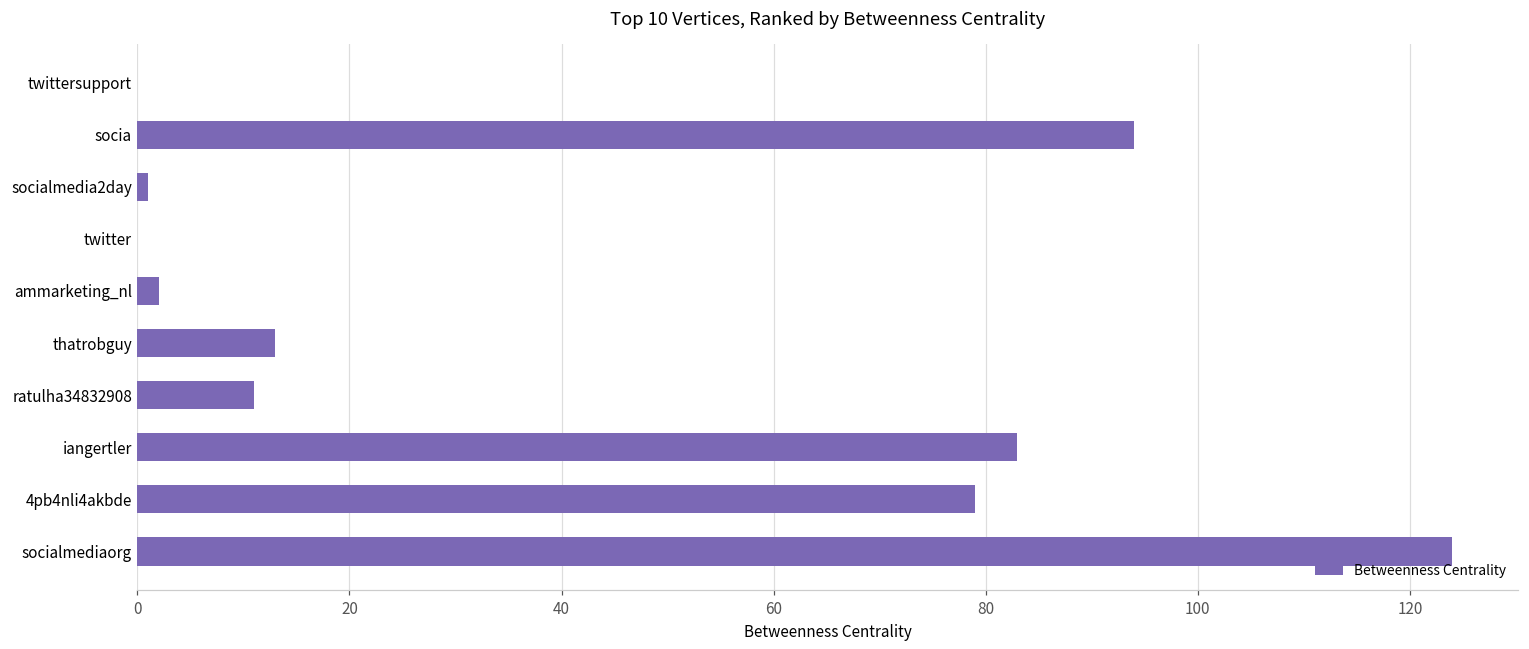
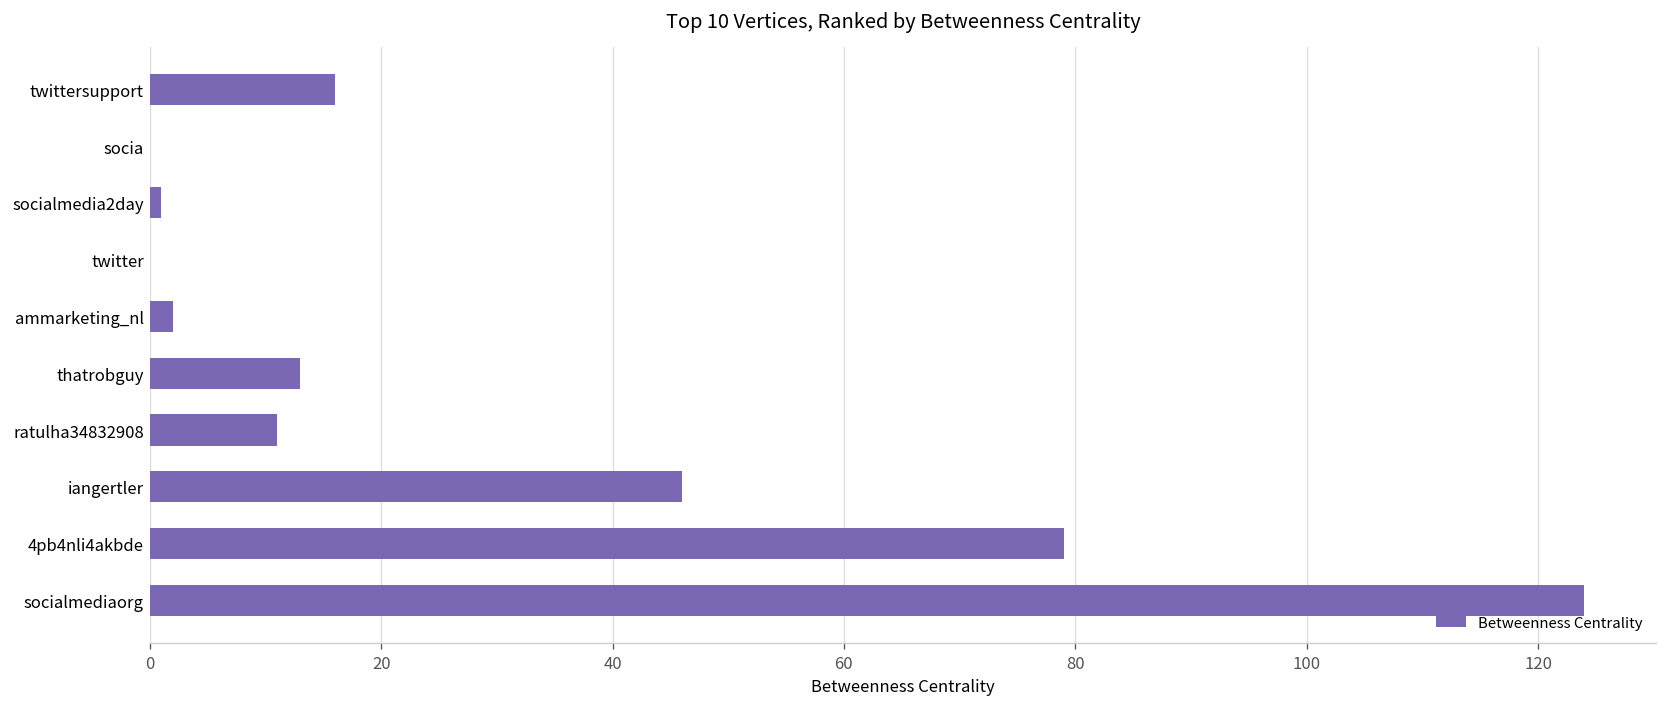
  {
-   "twittersupport": 0,
-   "socia": 94,
+   "twittersupport": 16,
+   "socia": 0,
    "socialmedia2day": 1,
    "twitter": 0,
    "ammarketing_nl": 2,
    "thatrobguy": 13,
    "ratulha34832908": 11,
-   "iangertler": 83,
+   "iangertler": 46,
    "4pb4nli4akbde": 79,
    "socialmediaorg": 124
  }
